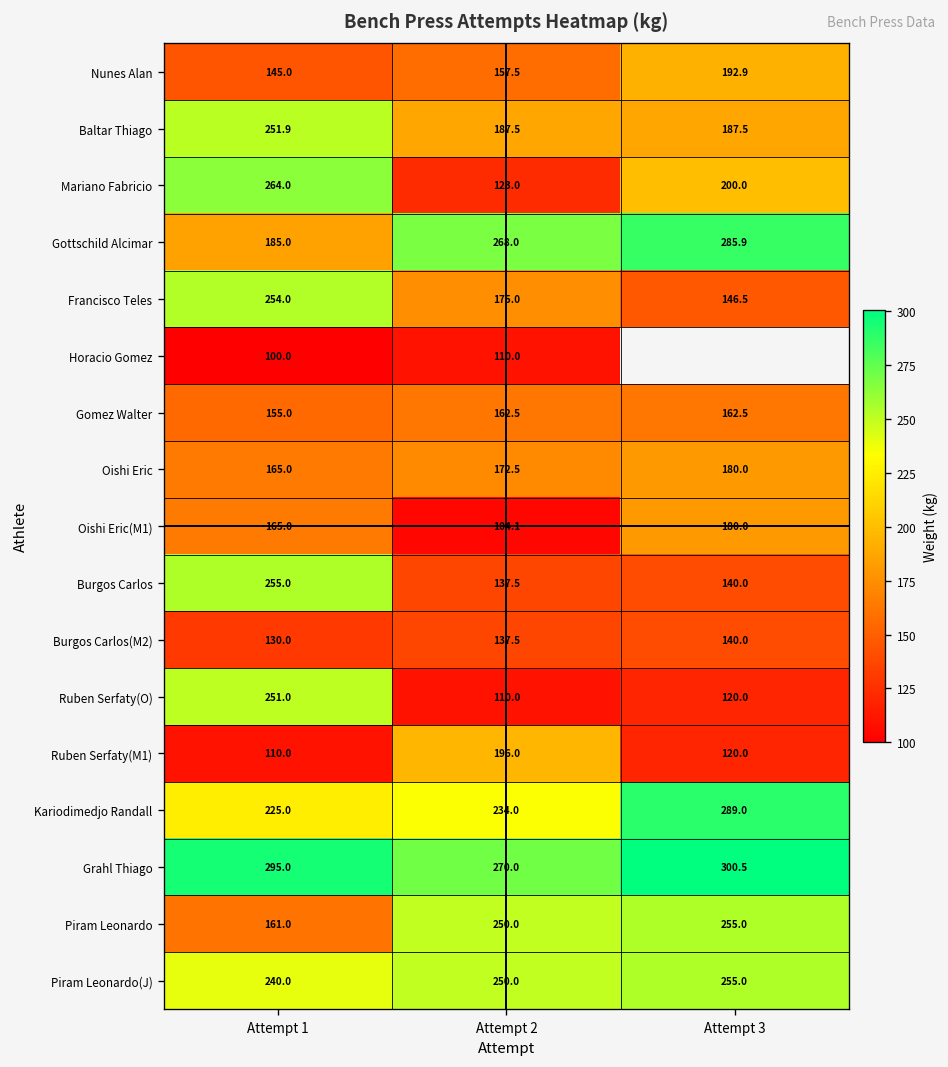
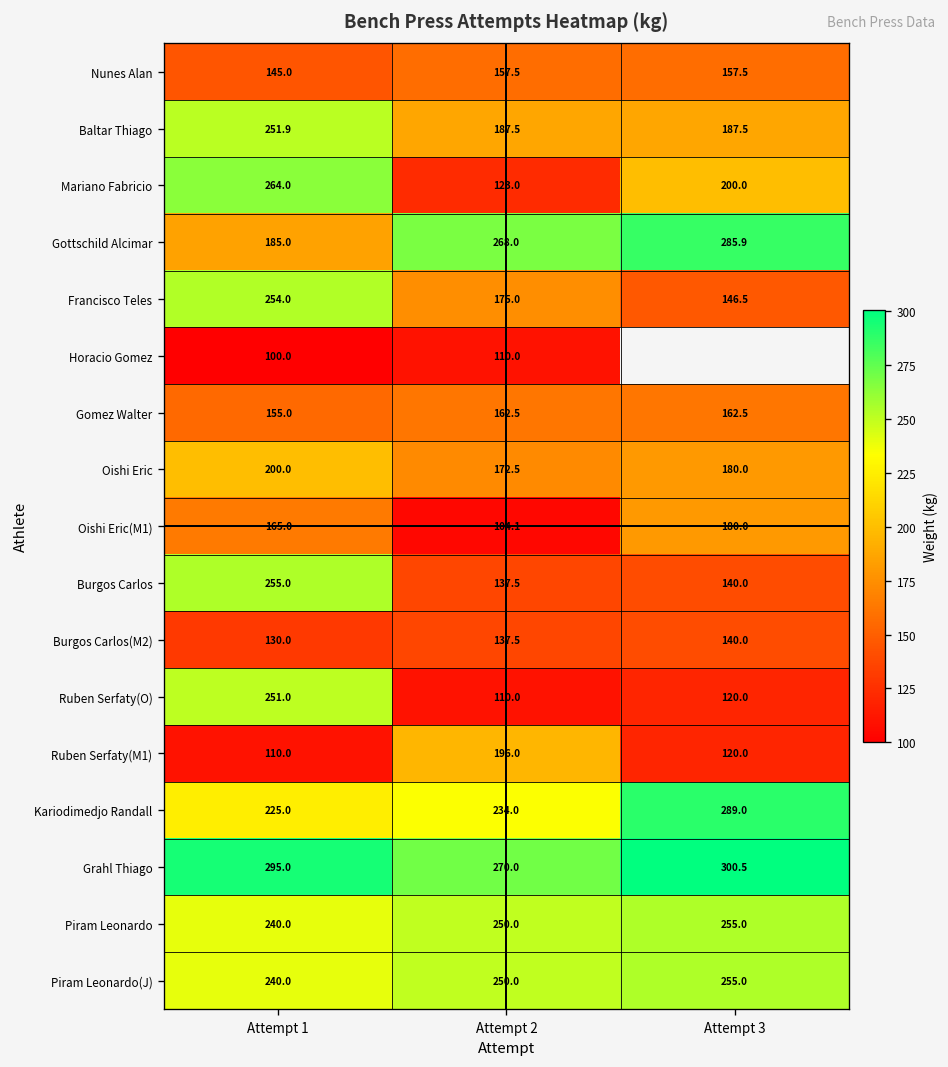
  {
    "Nunes Alan": {
      "Attempt 1": 145.0,
      "Attempt 2": 157.5,
-     "Attempt 3": 192.9
+     "Attempt 3": 157.5
    },
    "Baltar Thiago": {
      "Attempt 1": 251.9,
      "Attempt 2": 187.5,
      "Attempt 3": 187.5
    },
    "Mariano Fabricio": {
      "Attempt 1": 264.0,
      "Attempt 2": 123.0,
      "Attempt 3": 200.0
    },
    "Gottschild Alcimar": {
      "Attempt 1": 185.0,
      "Attempt 2": 268.0,
      "Attempt 3": 285.9
    },
    "Francisco Teles": {
      "Attempt 1": 254.0,
      "Attempt 2": 175.0,
      "Attempt 3": 146.5
    },
    "Horacio Gomez": {
      "Attempt 1": 100.0,
      "Attempt 2": 110.0
    },
    "Gomez Walter": {
      "Attempt 1": 155.0,
      "Attempt 2": 162.5,
      "Attempt 3": 162.5
    },
    "Oishi Eric": {
-     "Attempt 1": 165.0,
+     "Attempt 1": 200.0,
      "Attempt 2": 172.5,
      "Attempt 3": 180.0
    },
    "Oishi Eric(M1)": {
      "Attempt 1": 165.0,
      "Attempt 2": 104.1,
      "Attempt 3": 180.0
    },
    "Burgos Carlos": {
      "Attempt 1": 255.0,
      "Attempt 2": 137.5,
      "Attempt 3": 140.0
    },
    "Burgos Carlos(M2)": {
      "Attempt 1": 130.0,
      "Attempt 2": 137.5,
      "Attempt 3": 140.0
    },
    "Ruben Serfaty(O)": {
      "Attempt 1": 251.0,
      "Attempt 2": 110.0,
      "Attempt 3": 120.0
    },
    "Ruben Serfaty(M1)": {
      "Attempt 1": 110.0,
      "Attempt 2": 196.0,
      "Attempt 3": 120.0
    },
    "Kariodimedjo Randall": {
      "Attempt 1": 225.0,
      "Attempt 2": 234.0,
      "Attempt 3": 289.0
    },
    "Grahl Thiago": {
      "Attempt 1": 295.0,
      "Attempt 2": 270.0,
      "Attempt 3": 300.5
    },
    "Piram Leonardo": {
-     "Attempt 1": 161.0,
+     "Attempt 1": 240.0,
      "Attempt 2": 250.0,
      "Attempt 3": 255.0
    },
    "Piram Leonardo(J)": {
      "Attempt 1": 240.0,
      "Attempt 2": 250.0,
      "Attempt 3": 255.0
    }
  }
